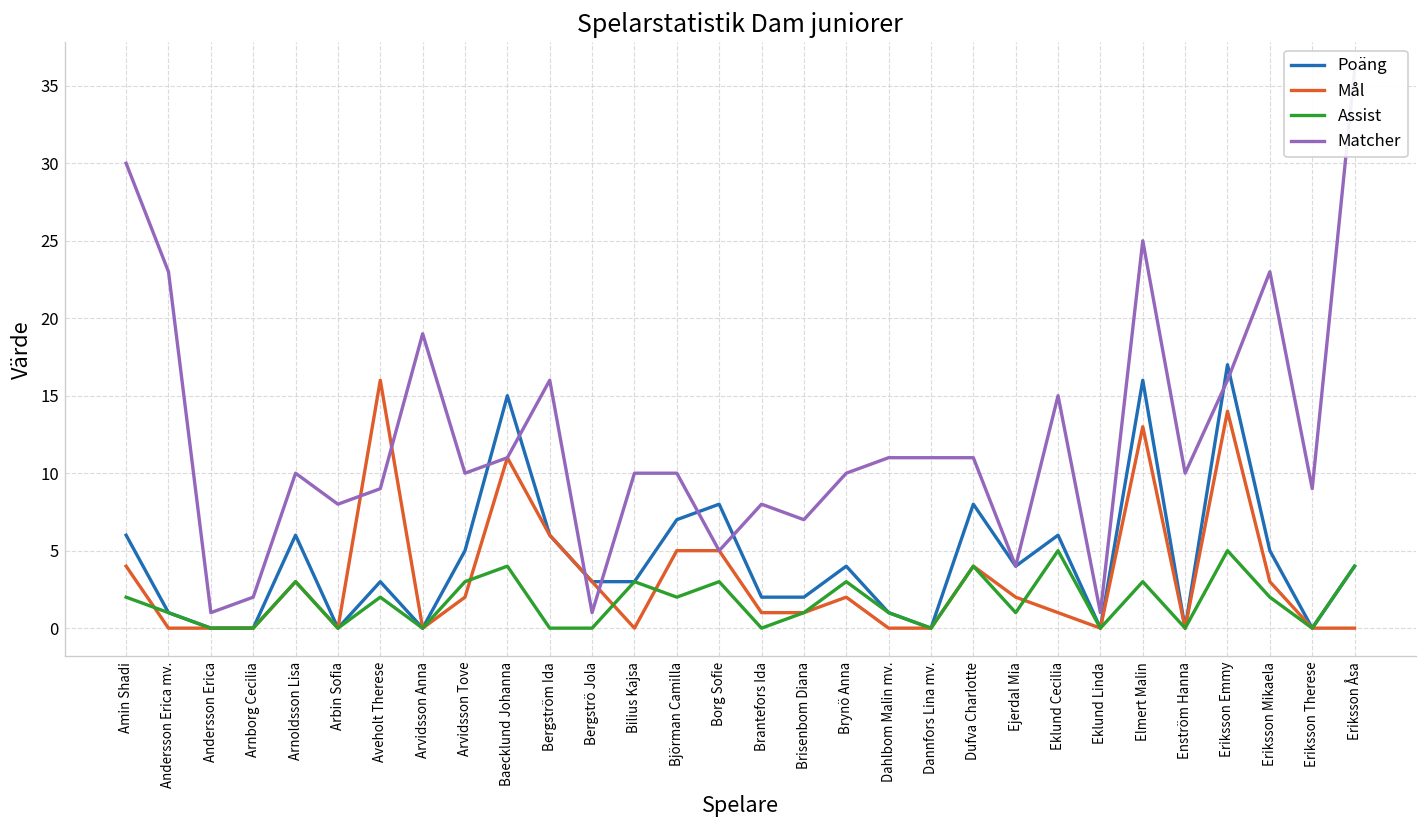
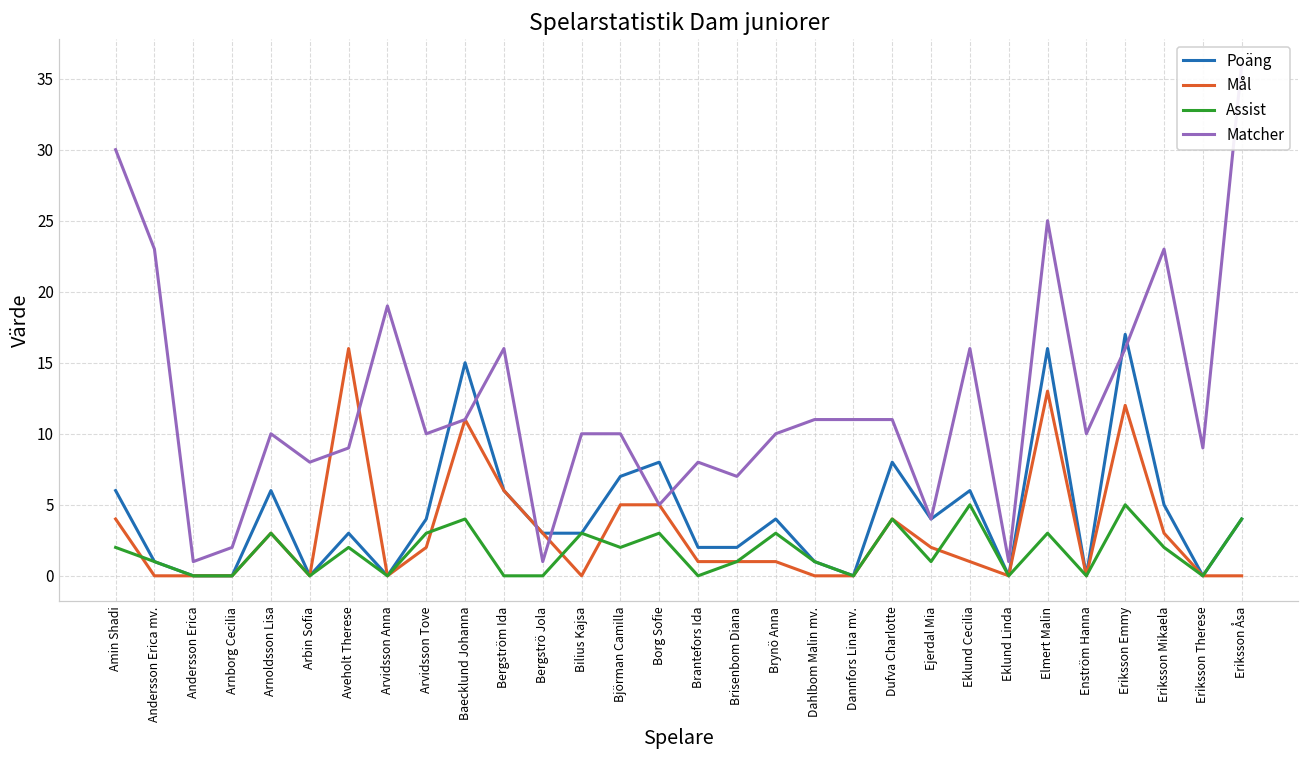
  {
    "Poäng": {
      "Amin Shadi": 6,
      "Arnoldsson Lisa": 6,
      "Aveholt Therese": 3,
-     "Arvidsson Tove": 5,
+     "Arvidsson Tove": 4,
      "Baecklund Johanna": 15,
      "Björman Camilla": 7,
      "Borg Sofie": 8,
      "Brantefors Ida": 2,
      "Brisenbom Diana": 2,
      "Brynö Anna": 4,
      "Dufva Charlotte": 8,
      "Eklund Cecilia": 6,
      "Elmert Malin": 16,
      "Eriksson Emmy": 17,
      "Eriksson Mikaela": 5
    },
    "Mål": {
      "Amin Shadi": 4,
      "Andersson Erica mv.": 0,
      "Aveholt Therese": 16,
      "Arvidsson Tove": 2,
      "Bilius Kajsa": 0,
      "Björman Camilla": 5,
      "Brantefors Ida": 1,
-     "Brynö Anna": 2,
+     "Brynö Anna": 1,
      "Dahlbom Malin mv.": 0,
      "Ejerdal Mia": 2,
      "Eklund Cecilia": 1,
      "Elmert Malin": 13,
-     "Eriksson Emmy": 14,
+     "Eriksson Emmy": 12,
      "Eriksson Mikaela": 3,
      "Eriksson Åsa": 0
    },
    "Assist": {
      "Amin Shadi": 2,
      "Aveholt Therese": 2,
      "Arvidsson Tove": 3,
      "Baecklund Johanna": 4,
      "Bergström Ida": 0,
      "Bergströ Jola": 0,
      "Björman Camilla": 2,
      "Borg Sofie": 3,
      "Brantefors Ida": 0,
      "Brynö Anna": 3,
      "Ejerdal Mia": 1,
      "Eklund Cecilia": 5,
      "Elmert Malin": 3,
      "Eriksson Emmy": 5,
      "Eriksson Mikaela": 2
    },
    "Matcher": {
      "Amin Shadi": 30,
      "Andersson Erica mv.": 23,
      "Andersson Erica": 1,
      "Arnborg Cecilia": 2,
      "Arnoldsson Lisa": 10,
      "Arbin Sofia": 8,
      "Aveholt Therese": 9,
      "Arvidsson Anna": 19,
      "Arvidsson Tove": 10,
      "Bergström Ida": 16,
      "Bergströ Jola": 1,
      "Bilius Kajsa": 10,
      "Björman Camilla": 10,
      "Brantefors Ida": 8,
      "Brisenbom Diana": 7,
      "Brynö Anna": 10,
      "Dahlbom Malin mv.": 11,
      "Dannfors Lina mv.": 11,
      "Dufva Charlotte": 11,
-     "Eklund Cecilia": 15,
+     "Eklund Cecilia": 16,
      "Eklund Linda": 1,
      "Elmert Malin": 25,
      "Enström Hanna": 10,
      "Eriksson Emmy": 16,
      "Eriksson Mikaela": 23,
      "Eriksson Therese": 9
    }
  }
